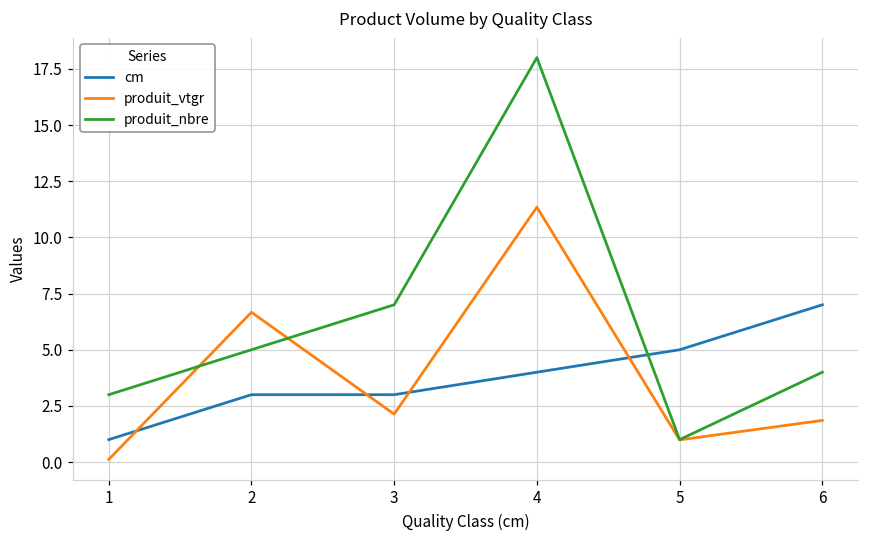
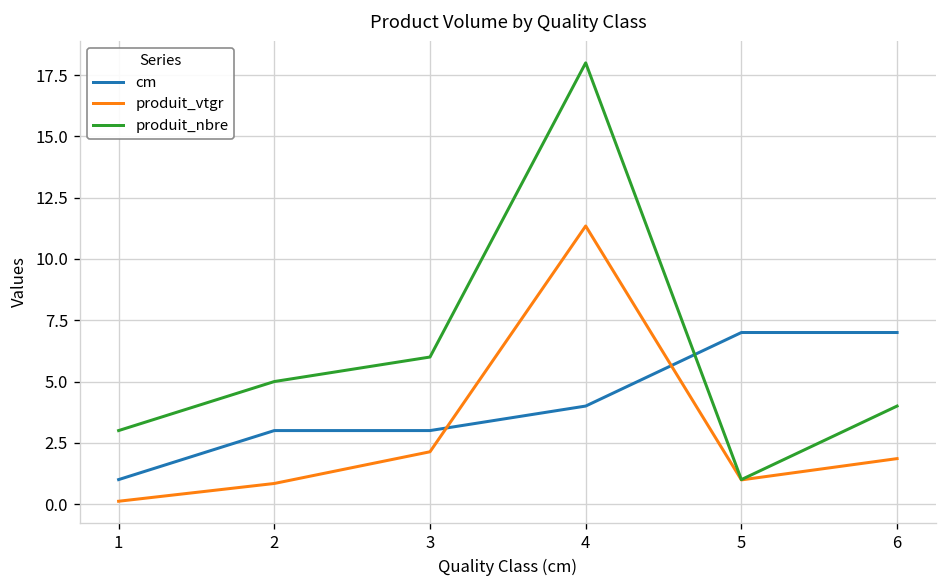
  {
    "cm": {
      "1": 1,
      "2": 3,
      "3": 3,
      "4": 4,
-     "5": 5,
+     "5": 7,
      "6": 7
    },
    "produit_vtgr": {
      "1": 0.1,
-     "2": 6.7,
+     "2": 0.8,
      "3": 2.1,
      "4": 11.3,
      "6": 1.9
    },
    "produit_nbre": {
      "1": 3,
      "2": 5,
-     "3": 7,
+     "3": 6,
      "4": 18,
      "6": 4
    }
  }
